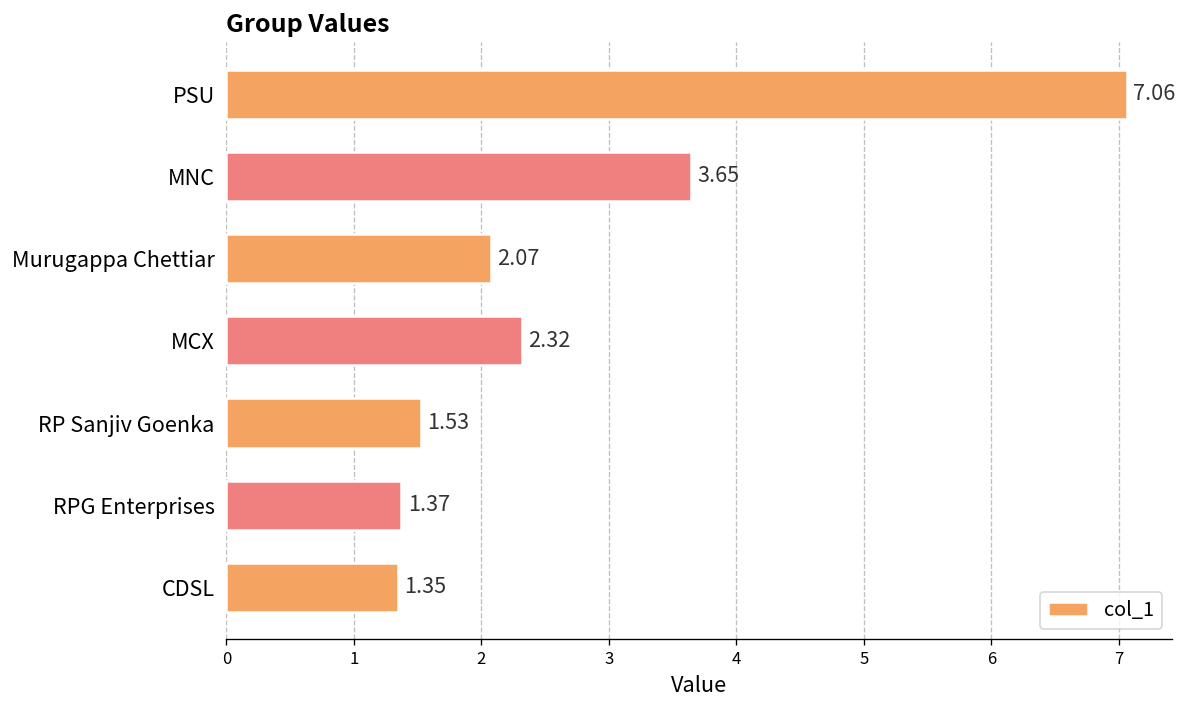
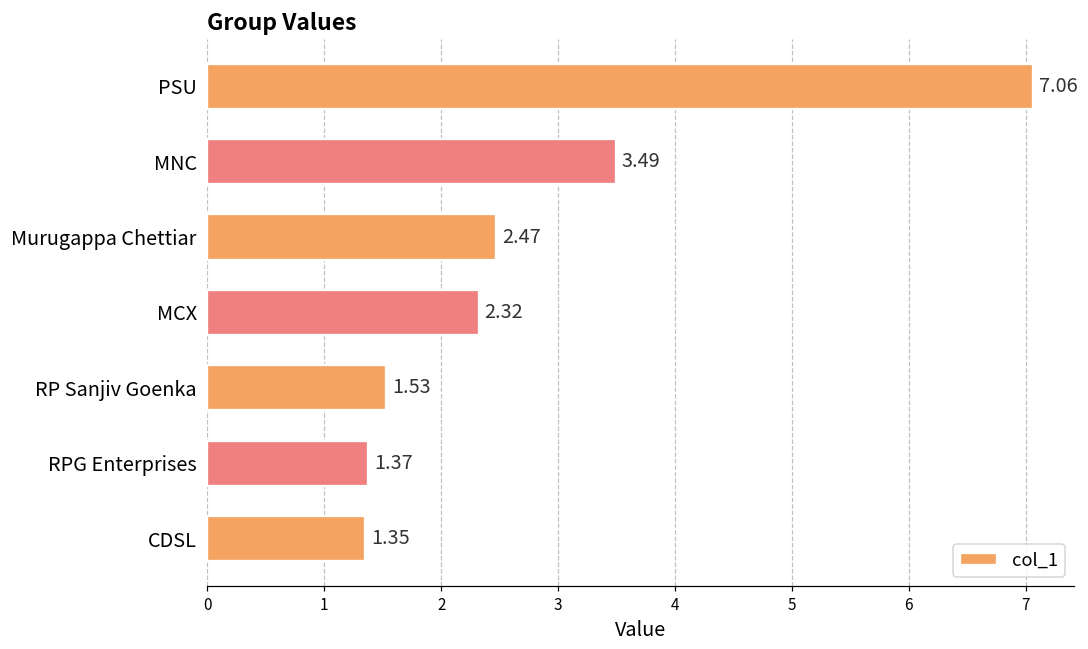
  {
    "PSU": 7.06,
-   "MNC": 3.65,
-   "Murugappa Chettiar": 2.07,
+   "MNC": 3.49,
+   "Murugappa Chettiar": 2.47,
    "MCX": 2.32,
    "RP Sanjiv Goenka": 1.53,
    "RPG Enterprises": 1.37,
    "CDSL": 1.35
  }
